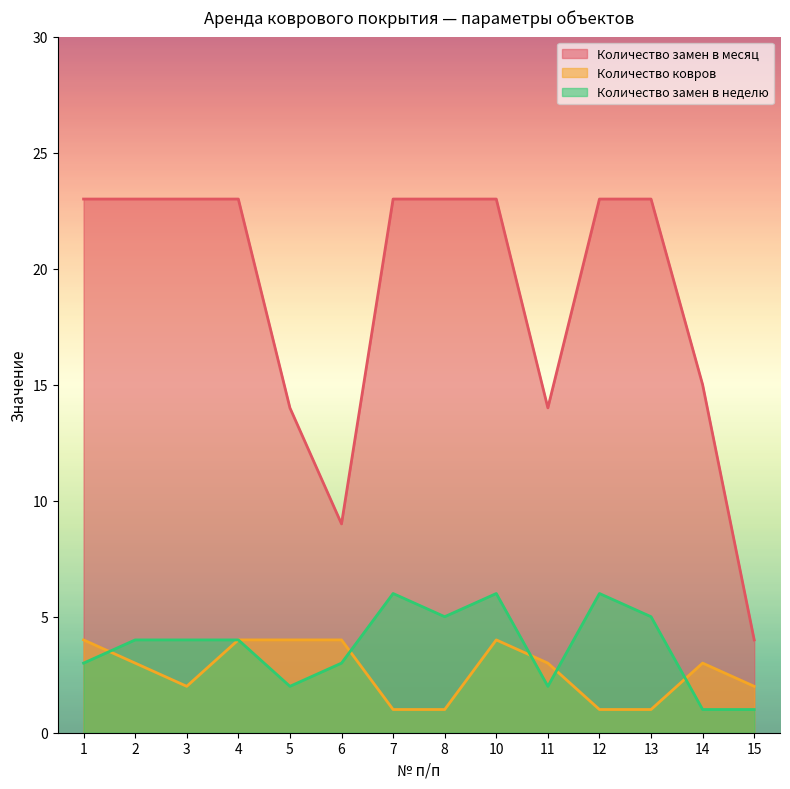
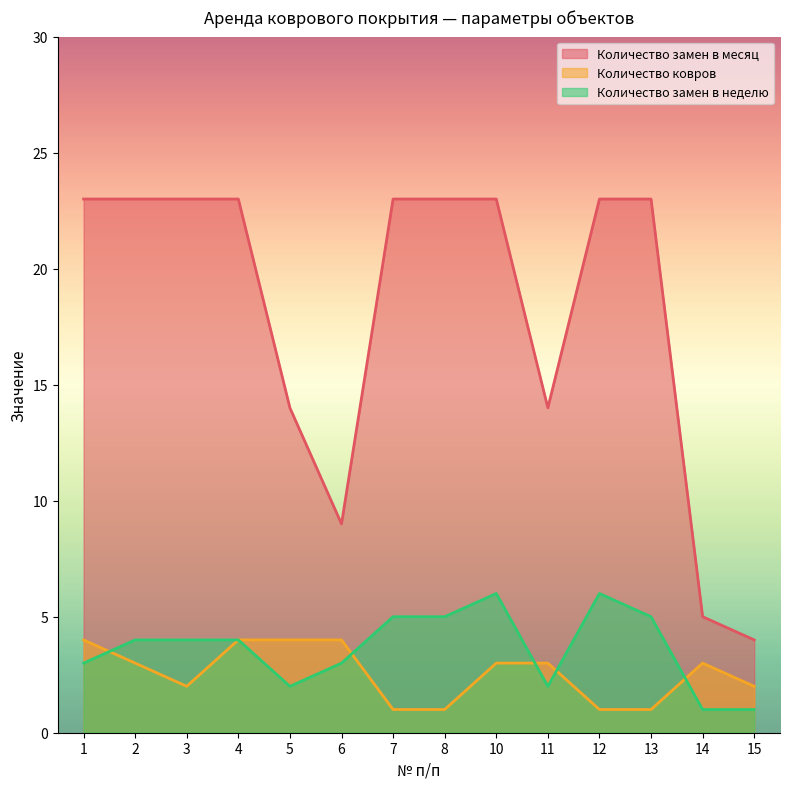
  {
    "Количество замен в месяц": {
      "1": 23,
      "2": 23,
      "3": 23,
      "4": 23,
      "5": 14,
      "6": 9,
      "7": 23,
      "8": 23,
      "10": 23,
      "11": 14,
      "12": 23,
      "13": 23,
-     "14": 15,
+     "14": 5,
      "15": 4
    },
    "Количество ковров": {
      "1": 4,
      "2": 3,
      "3": 2,
      "5": 4,
      "6": 4,
      "7": 1,
      "8": 1,
-     "10": 4,
+     "10": 3,
      "11": 3,
      "12": 1,
      "13": 1,
      "14": 3,
      "15": 2
    },
    "Количество замен в неделю": {
      "1": 3,
      "2": 4,
      "3": 4,
      "5": 2,
      "6": 3,
-     "7": 6,
+     "7": 5,
      "8": 5,
      "10": 6,
      "11": 2,
      "12": 6,
      "13": 5,
      "14": 1,
      "15": 1
    }
  }
